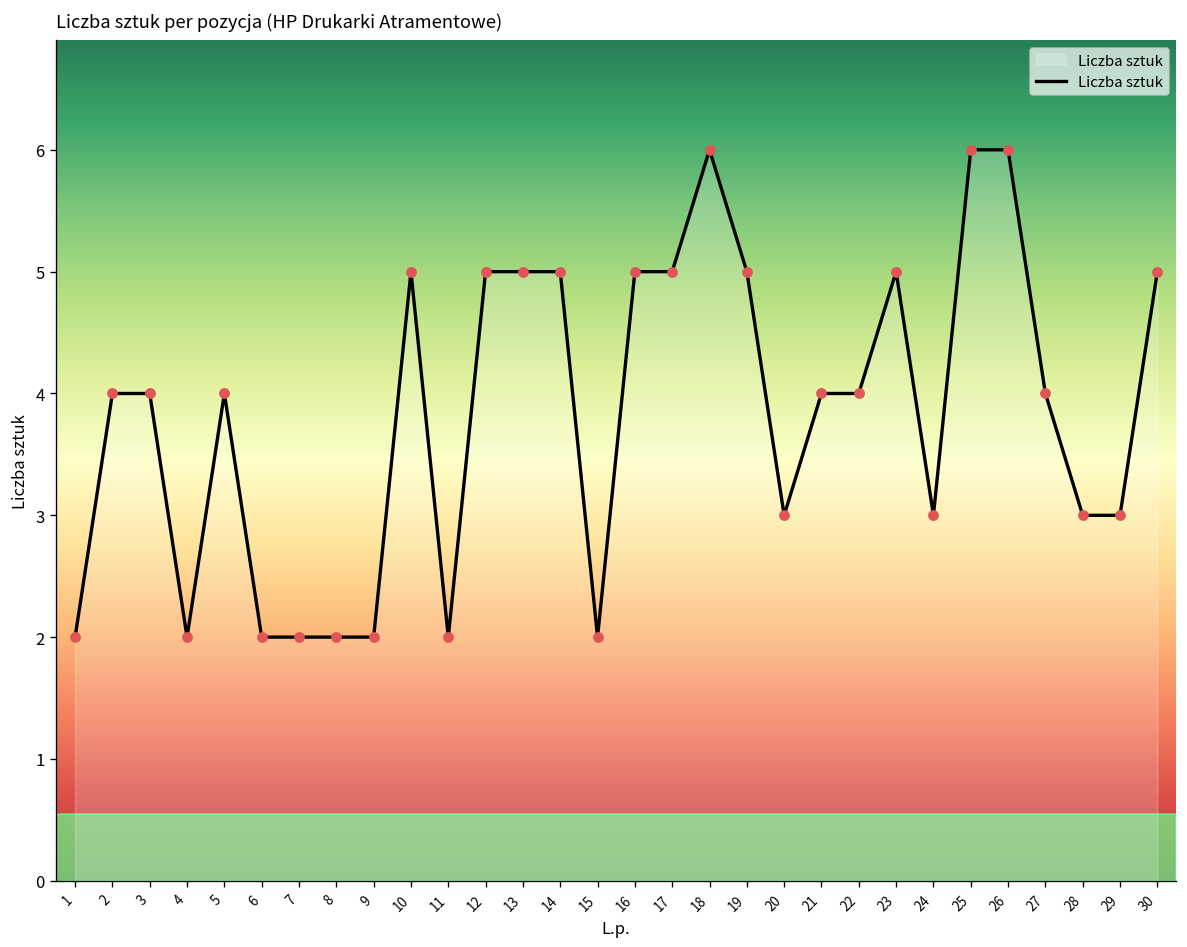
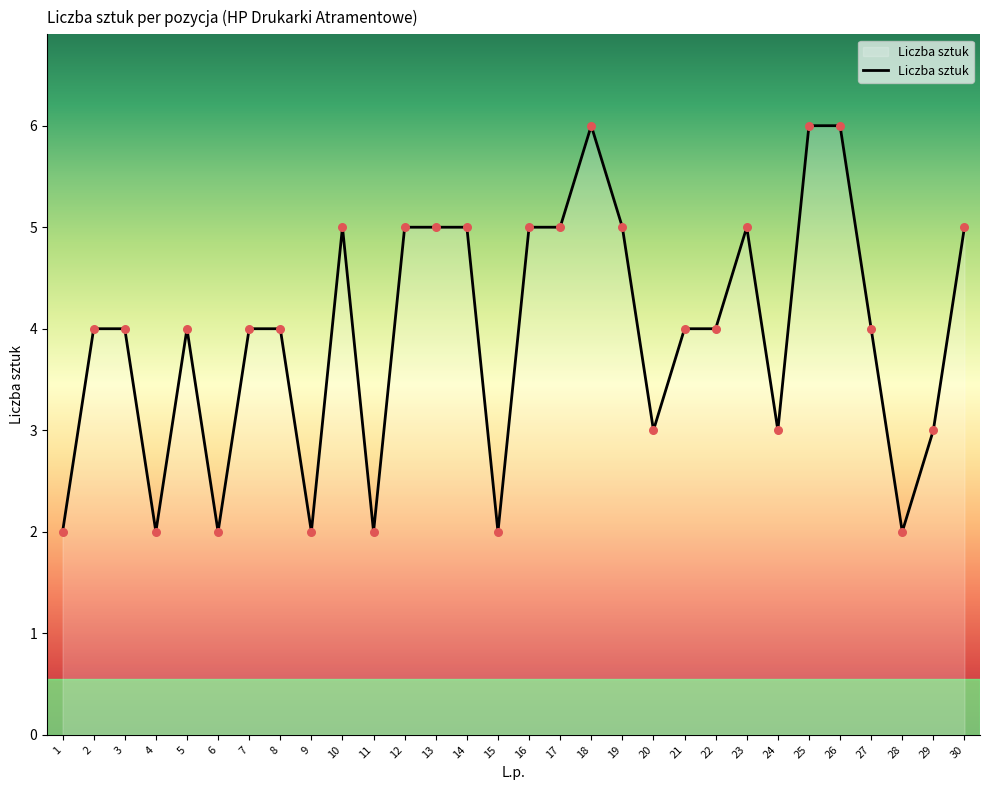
  {
    "1": 2,
    "2": 4,
    "3": 4,
    "4": 2,
    "5": 4,
    "6": 2,
-   "7": 2,
-   "8": 2,
+   "7": 4,
+   "8": 4,
    "9": 2,
    "10": 5,
    "11": 2,
    "12": 5,
    "13": 5,
    "14": 5,
    "15": 2,
    "16": 5,
    "17": 5,
    "18": 6,
    "19": 5,
    "20": 3,
    "21": 4,
    "22": 4,
    "23": 5,
    "24": 3,
    "25": 6,
    "26": 6,
    "27": 4,
-   "28": 3,
+   "28": 2,
    "29": 3,
    "30": 5
  }
